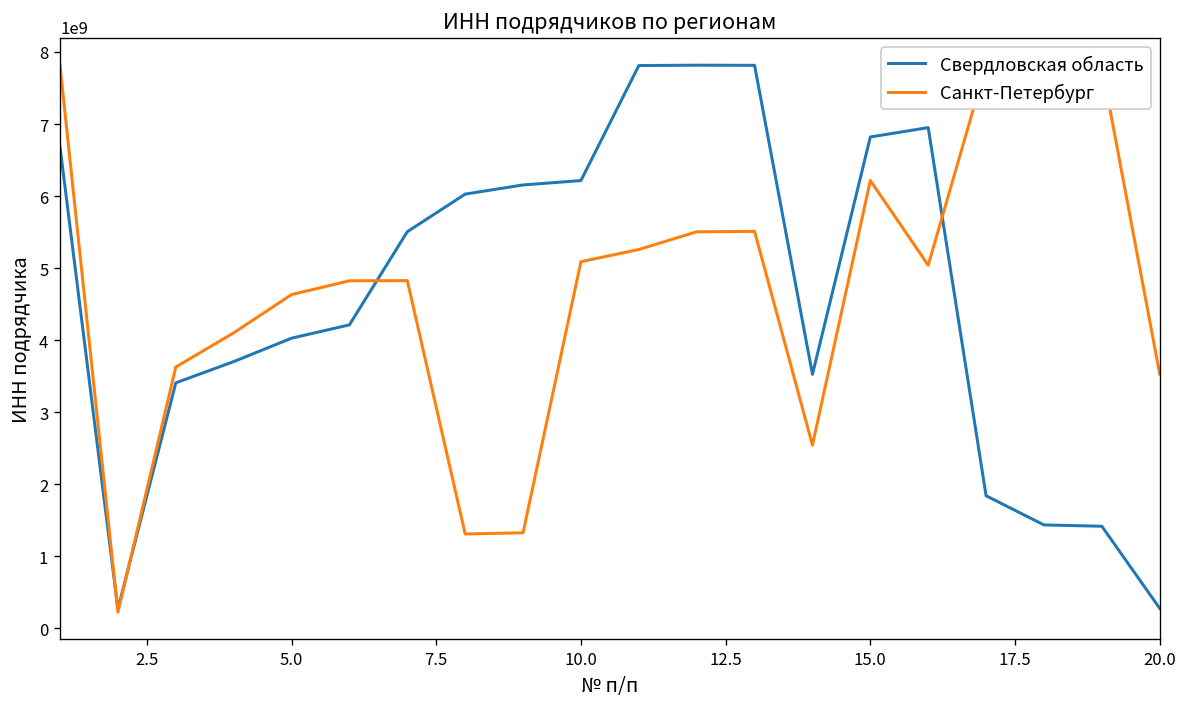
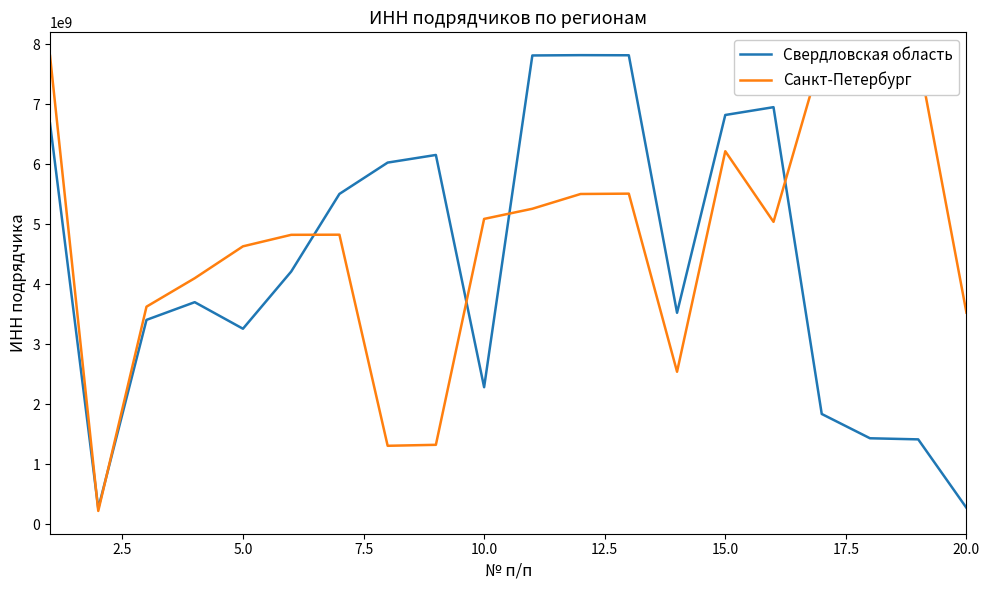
  {
    "Свердловская область": {
-     "5.0": 4000000000,
-     "10.0": 6200000000,
+     "5.0": 3300000000,
+     "10.0": 2300000000,
      "15.0": 6800000000,
      "20.0": 300000000
    },
    "Санкт-Петербург": {
      "5.0": 4600000000,
      "10.0": 5100000000,
      "15.0": 6200000000,
      "20.0": 3500000000
    }
  }
